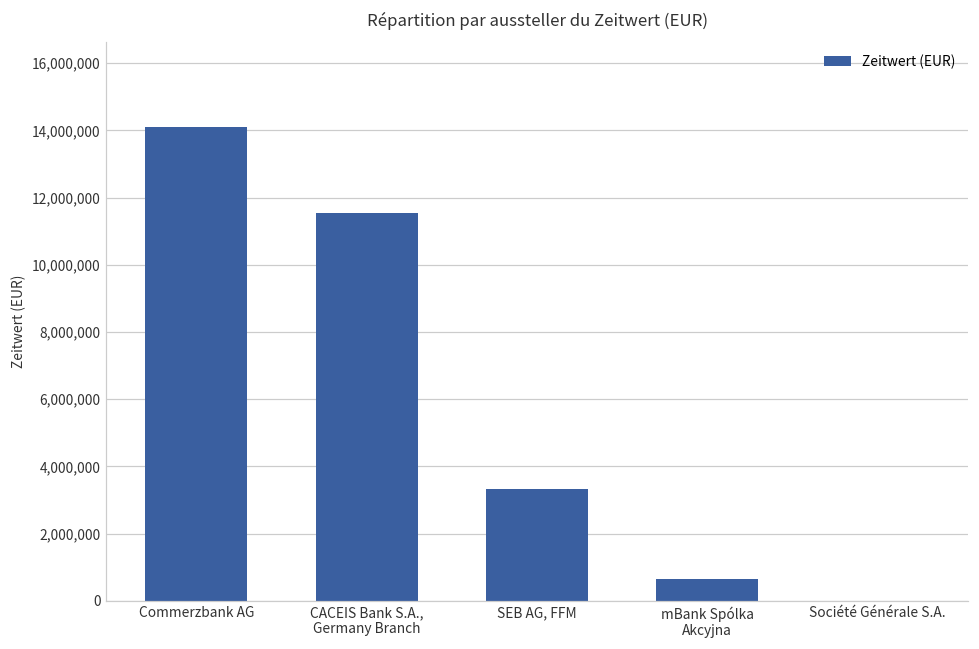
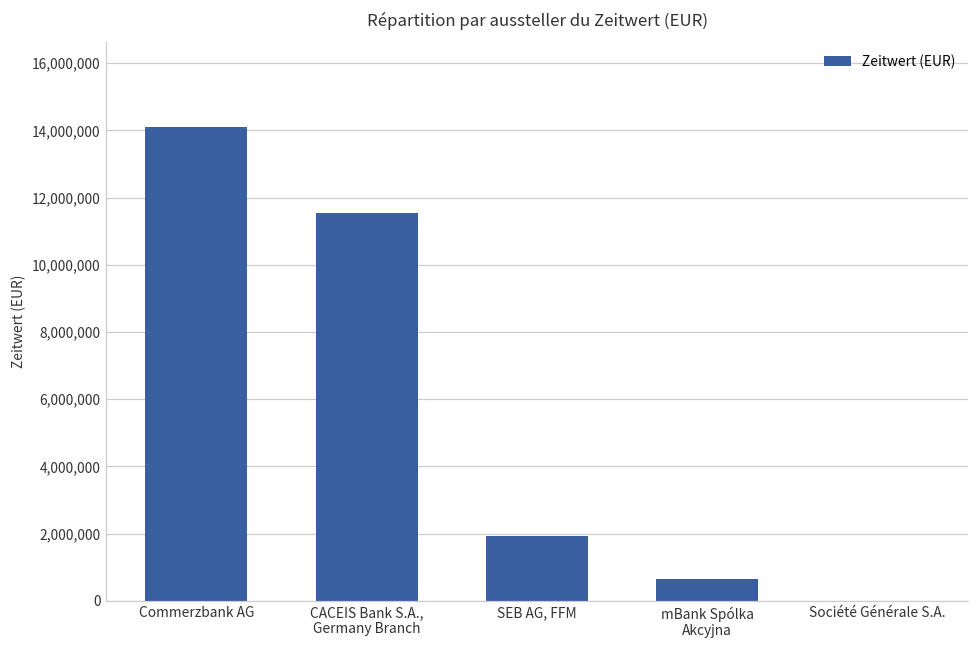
  {
    "Commerzbank AG": "14,100,000",
    "CACEIS Bank S.A., Germany Branch": "11,500,000",
-   "SEB AG, FFM": "3,300,000",
+   "SEB AG, FFM": "1,900,000",
    "mBank Spólka Akcyjna": "700,000"
  }
